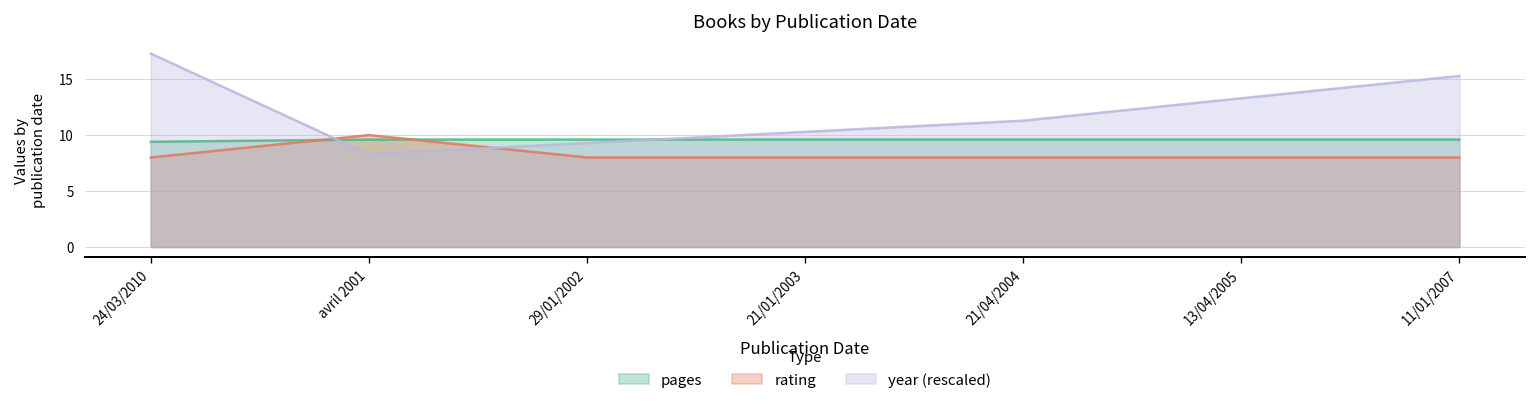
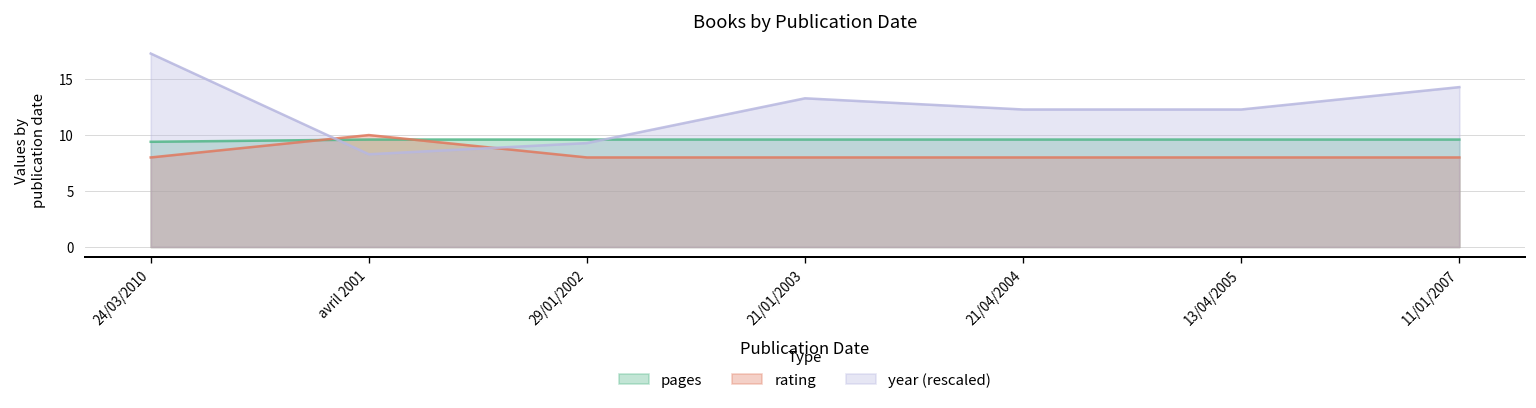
  {
    "pages": {
      "24/03/2010": 9,
      "avril 2001": 10,
      "29/01/2002": 10,
      "21/01/2003": 10,
      "21/04/2004": 10,
      "13/04/2005": 10,
      "11/01/2007": 10
    },
    "rating": {
      "24/03/2010": 8,
      "avril 2001": 10,
      "29/01/2002": 8,
      "21/01/2003": 8,
      "21/04/2004": 8,
      "13/04/2005": 8,
      "11/01/2007": 8
    },
    "year (rescaled)": {
      "24/03/2010": 17,
      "avril 2001": 8,
      "29/01/2002": 9,
-     "21/01/2003": 10,
-     "21/04/2004": 11,
-     "13/04/2005": 13,
-     "11/01/2007": 15
+     "21/01/2003": 13,
+     "21/04/2004": 12,
+     "13/04/2005": 12,
+     "11/01/2007": 14
    }
  }
